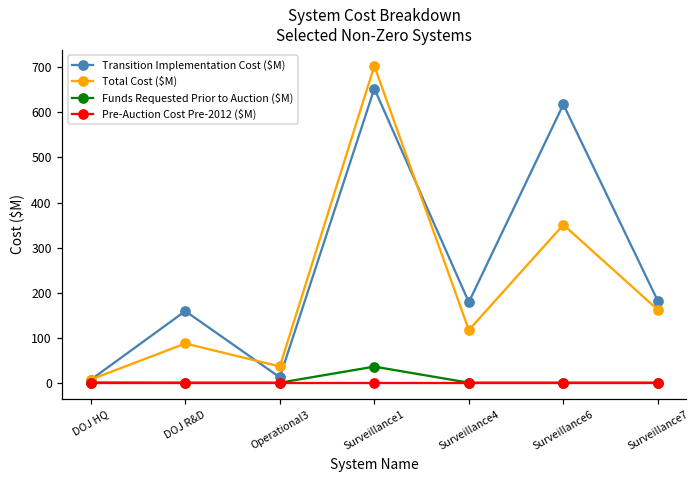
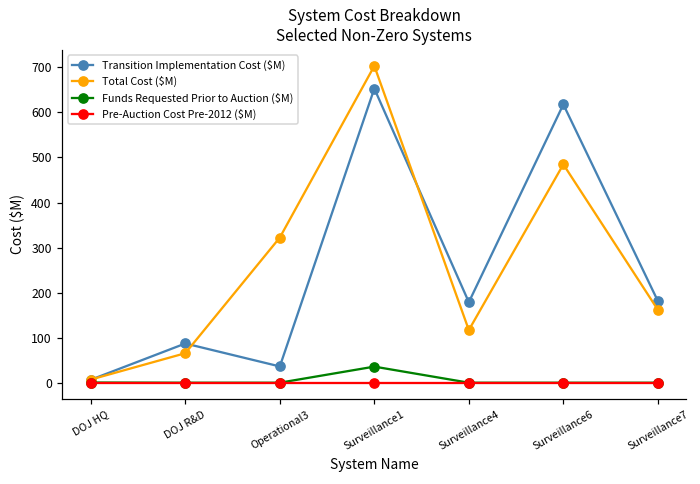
  {
    "Transition Implementation Cost ($M)": {
-     "DOJ R&D": 160,
-     "Operational3": 10,
+     "DOJ R&D": 90,
+     "Operational3": 40,
      "Surveillance1": 650,
      "Surveillance4": 180,
      "Surveillance6": 620,
      "Surveillance7": 180
    },
    "Total Cost ($M)": {
-     "DOJ R&D": 90,
-     "Operational3": 40,
+     "DOJ R&D": 70,
+     "Operational3": 320,
      "Surveillance1": 700,
      "Surveillance4": 120,
-     "Surveillance6": 350,
+     "Surveillance6": 480,
      "Surveillance7": 160
    },
    "Funds Requested Prior to Auction ($M)": {
      "Surveillance1": 40
    },
    "Pre-Auction Cost Pre-2012 ($M)": {
      "Surveillance1": 0
    }
  }
